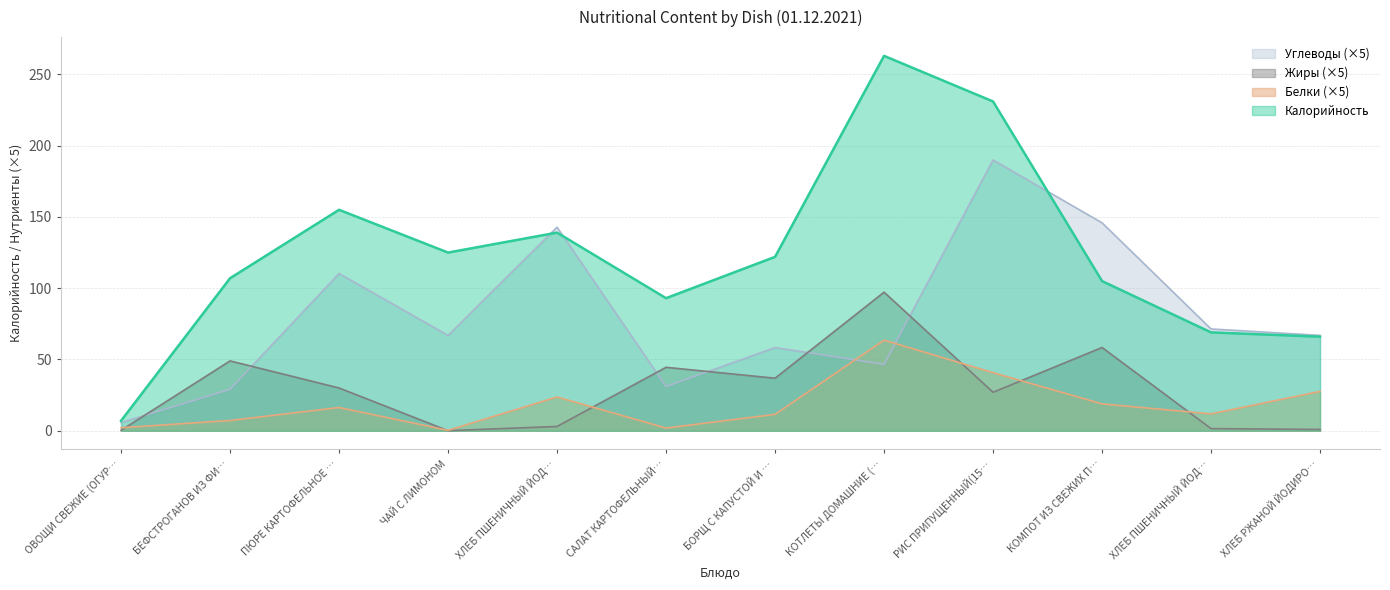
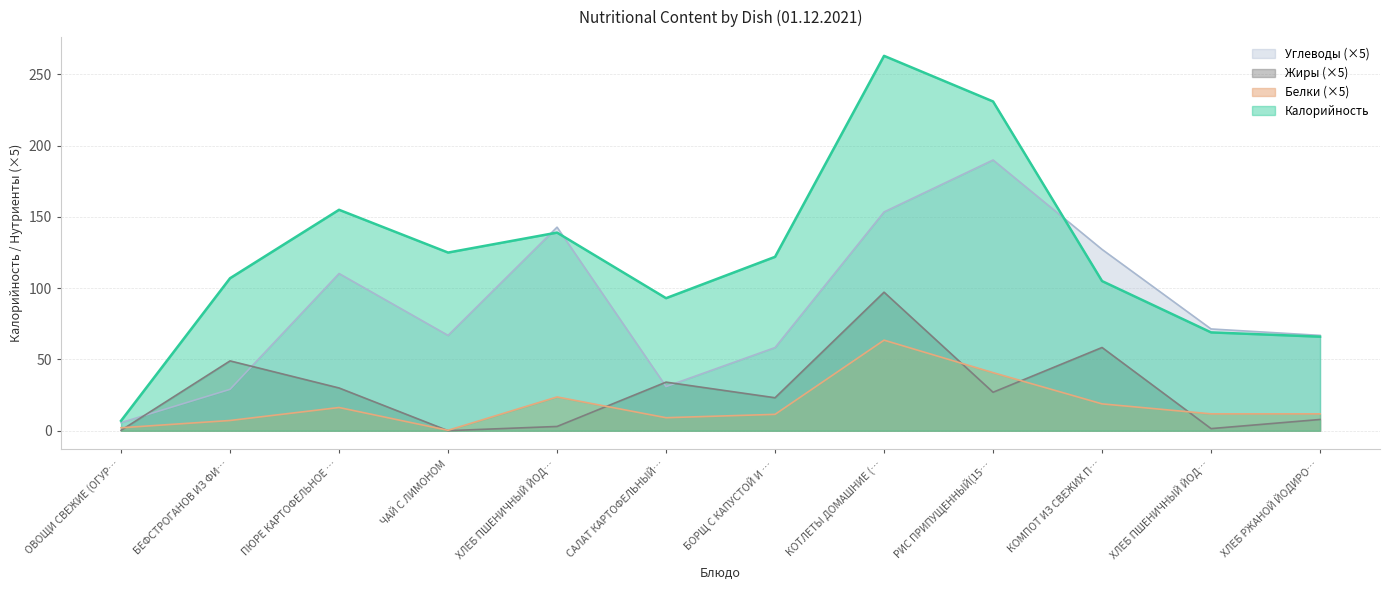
  {
    "Углеводы (×5)": {
      "БЕФСТРОГАНОВ ИЗ ФИ…": 29,
      "ПЮРЕ КАРТОФЕЛЬНОЕ …": 110,
      "ЧАЙ С ЛИМОНОМ": 67,
      "САЛАТ КАРТОФЕЛЬНЫЙ…": 31,
      "БОРЩ С КАПУСТОЙ И …": 58,
-     "КОТЛЕТЫ ДОМАШНИЕ (…": 47,
+     "КОТЛЕТЫ ДОМАШНИЕ (…": 154,
      "РИС ПРИПУЩЕННЫЙ(15…": 190,
-     "КОМПОТ ИЗ СВЕЖИХ П…": 146
+     "КОМПОТ ИЗ СВЕЖИХ П…": 127
    },
    "Жиры (×5)": {
      "БЕФСТРОГАНОВ ИЗ ФИ…": 49,
      "ПЮРЕ КАРТОФЕЛЬНОЕ …": 30,
-     "САЛАТ КАРТОФЕЛЬНЫЙ…": 45,
-     "БОРЩ С КАПУСТОЙ И …": 37,
+     "САЛАТ КАРТОФЕЛЬНЫЙ…": 34,
+     "БОРЩ С КАПУСТОЙ И …": 23,
      "КОТЛЕТЫ ДОМАШНИЕ (…": 97,
      "РИС ПРИПУЩЕННЫЙ(15…": 27,
      "КОМПОТ ИЗ СВЕЖИХ П…": 58,
-     "ХЛЕБ РЖАНОЙ ЙОДИРО…": 1
+     "ХЛЕБ РЖАНОЙ ЙОДИРО…": 8
    },
    "Белки (×5)": {
      "БЕФСТРОГАНОВ ИЗ ФИ…": 7,
      "ПЮРЕ КАРТОФЕЛЬНОЕ …": 16,
-     "САЛАТ КАРТОФЕЛЬНЫЙ…": 2,
+     "САЛАТ КАРТОФЕЛЬНЫЙ…": 9,
      "БОРЩ С КАПУСТОЙ И …": 12,
      "КОТЛЕТЫ ДОМАШНИЕ (…": 64,
      "РИС ПРИПУЩЕННЫЙ(15…": 41,
      "КОМПОТ ИЗ СВЕЖИХ П…": 19,
-     "ХЛЕБ РЖАНОЙ ЙОДИРО…": 28
+     "ХЛЕБ РЖАНОЙ ЙОДИРО…": 12
    },
    "Калорийность": {
      "БЕФСТРОГАНОВ ИЗ ФИ…": 107,
      "ПЮРЕ КАРТОФЕЛЬНОЕ …": 155,
      "ЧАЙ С ЛИМОНОМ": 125,
      "САЛАТ КАРТОФЕЛЬНЫЙ…": 93,
      "БОРЩ С КАПУСТОЙ И …": 122,
      "КОТЛЕТЫ ДОМАШНИЕ (…": 263,
      "РИС ПРИПУЩЕННЫЙ(15…": 231,
      "КОМПОТ ИЗ СВЕЖИХ П…": 105
    }
  }
